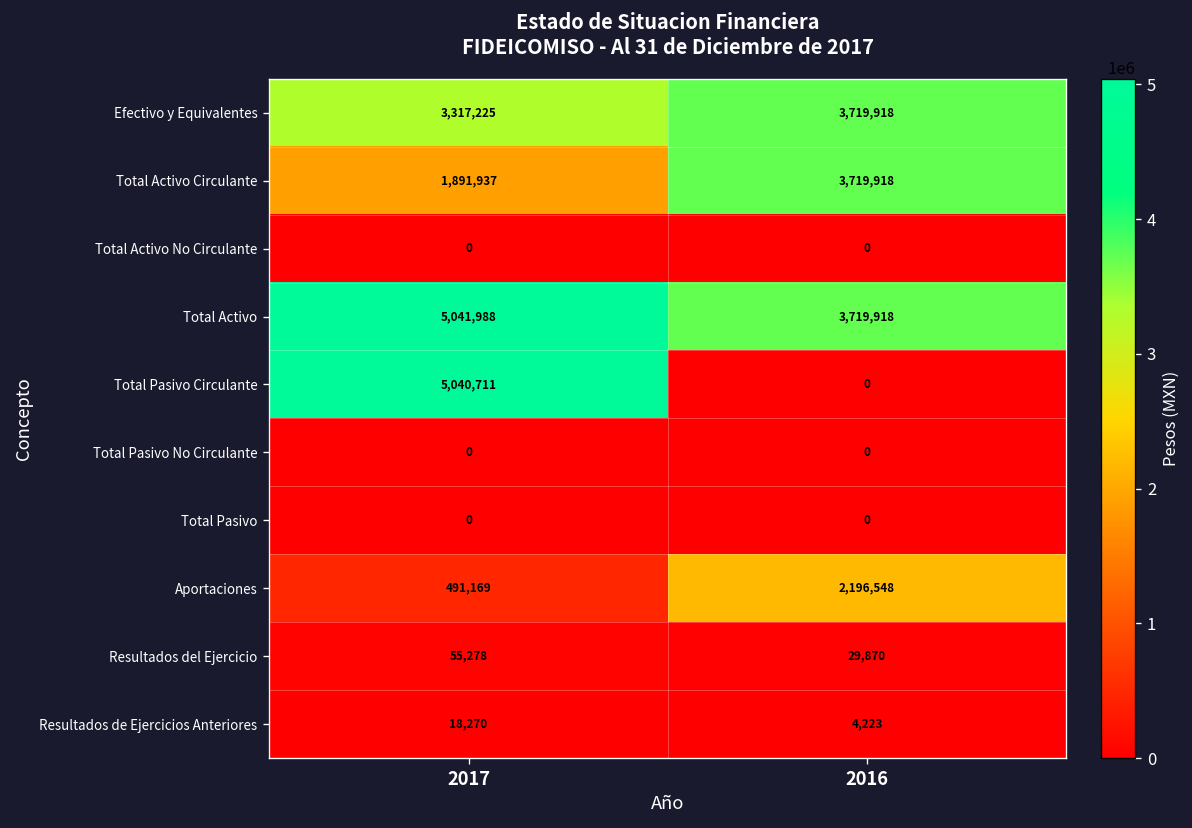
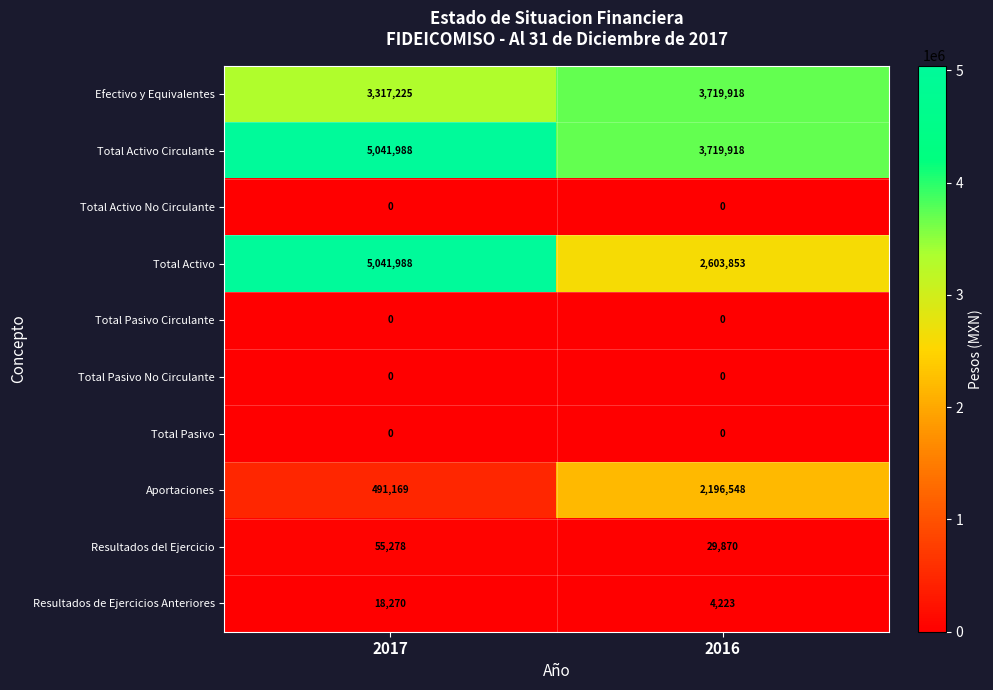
  {
    "Efectivo y Equivalentes": {
      "2017": "3,317,225",
      "2016": "3,719,918"
    },
    "Total Activo Circulante": {
-     "2017": "1,891,937",
+     "2017": "5,041,988",
      "2016": "3,719,918"
    },
    "Total Activo No Circulante": {
      "2017": "0",
      "2016": "0"
    },
    "Total Activo": {
      "2017": "5,041,988",
-     "2016": "3,719,918"
+     "2016": "2,603,853"
    },
    "Total Pasivo Circulante": {
-     "2017": "5,040,711",
+     "2017": "0",
      "2016": "0"
    },
    "Total Pasivo No Circulante": {
      "2017": "0",
      "2016": "0"
    },
    "Total Pasivo": {
      "2017": "0",
      "2016": "0"
    },
    "Aportaciones": {
      "2017": "491,169",
      "2016": "2,196,548"
    },
    "Resultados del Ejercicio": {
      "2017": "55,278",
      "2016": "29,870"
    },
    "Resultados de Ejercicios Anteriores": {
      "2017": "18,270",
      "2016": "4,223"
    }
  }
